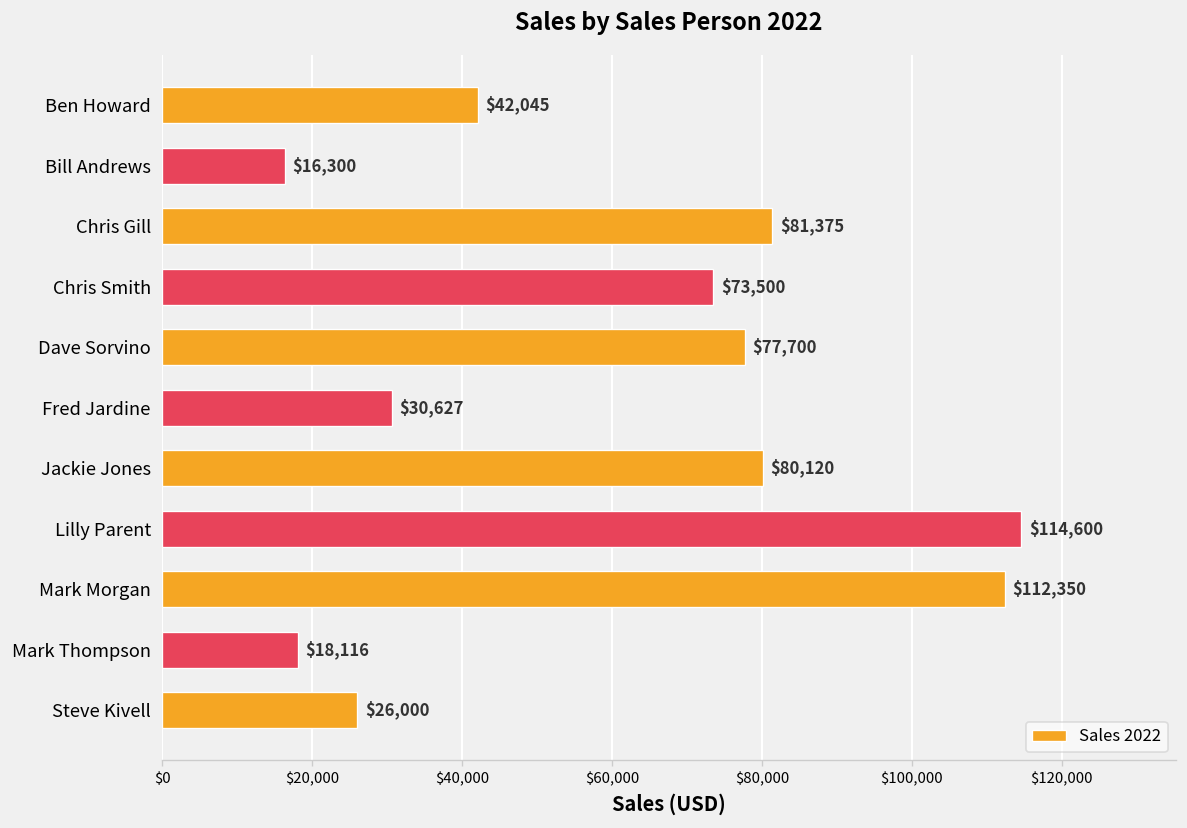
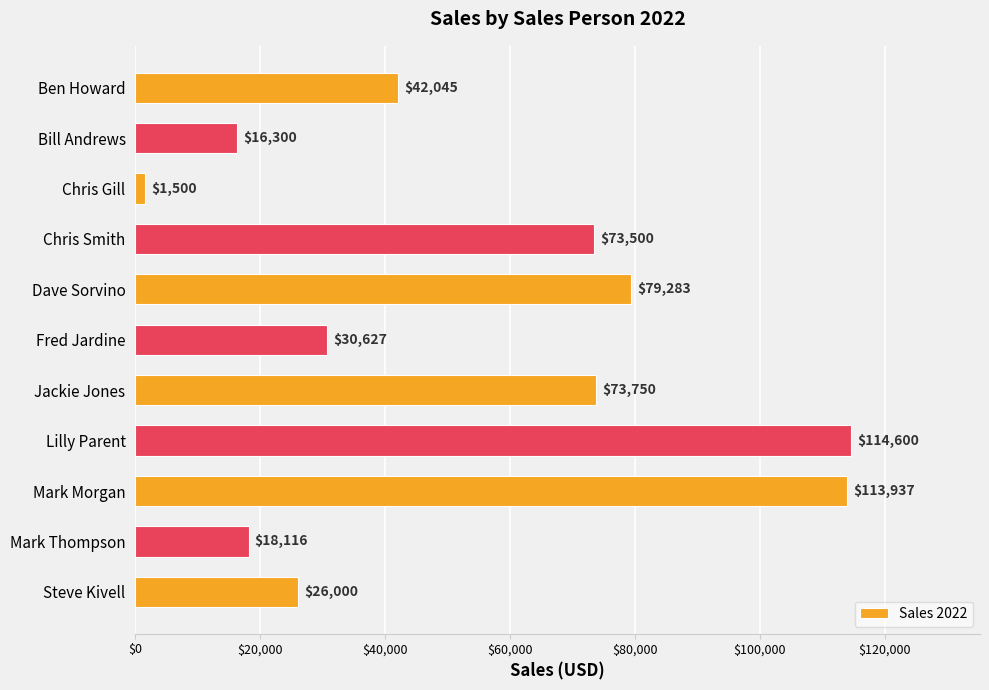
  {
    "Ben Howard": "$42,045",
    "Bill Andrews": "$16,300",
-   "Chris Gill": "$81,375",
+   "Chris Gill": "$1,500",
    "Chris Smith": "$73,500",
-   "Dave Sorvino": "$77,700",
+   "Dave Sorvino": "$79,283",
    "Fred Jardine": "$30,627",
-   "Jackie Jones": "$80,120",
+   "Jackie Jones": "$73,750",
    "Lilly Parent": "$114,600",
-   "Mark Morgan": "$112,350",
+   "Mark Morgan": "$113,937",
    "Mark Thompson": "$18,116",
    "Steve Kivell": "$26,000"
  }
